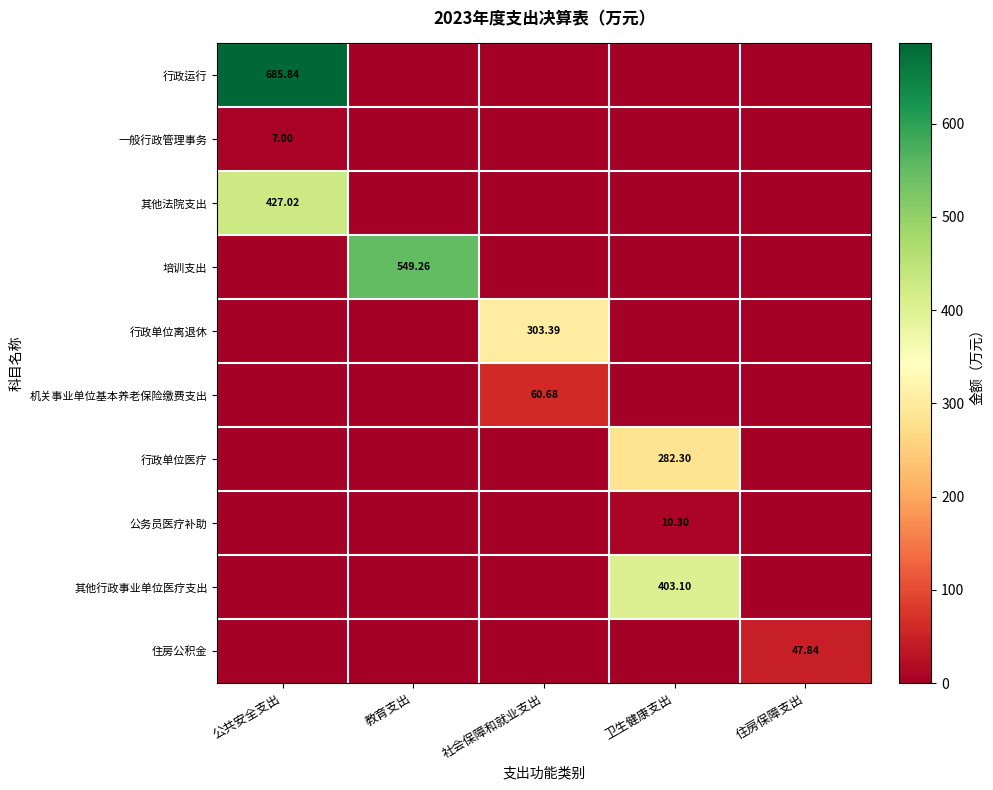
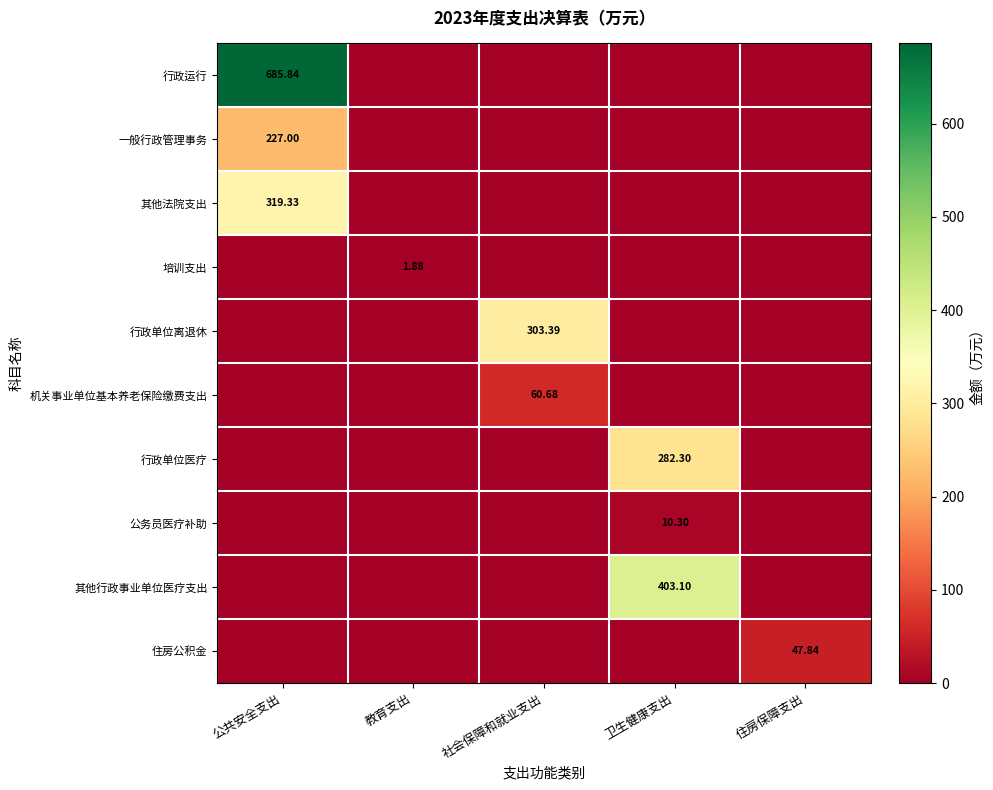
  {
    "行政运行": {
      "公共安全支出": 685.84
    },
    "一般行政管理事务": {
-     "公共安全支出": 7.00
+     "公共安全支出": 227.00
    },
    "其他法院支出": {
-     "公共安全支出": 427.02
+     "公共安全支出": 319.33
    },
    "培训支出": {
-     "教育支出": 549.26
+     "教育支出": 1.88
    },
    "行政单位离退休": {
      "社会保障和就业支出": 303.39
    },
    "机关事业单位基本养老保险缴费支出": {
      "社会保障和就业支出": 60.68
    },
    "行政单位医疗": {
      "卫生健康支出": 282.30
    },
    "公务员医疗补助": {
      "卫生健康支出": 10.30
    },
    "其他行政事业单位医疗支出": {
      "卫生健康支出": 403.10
    },
    "住房公积金": {
      "住房保障支出": 47.84
    }
  }
